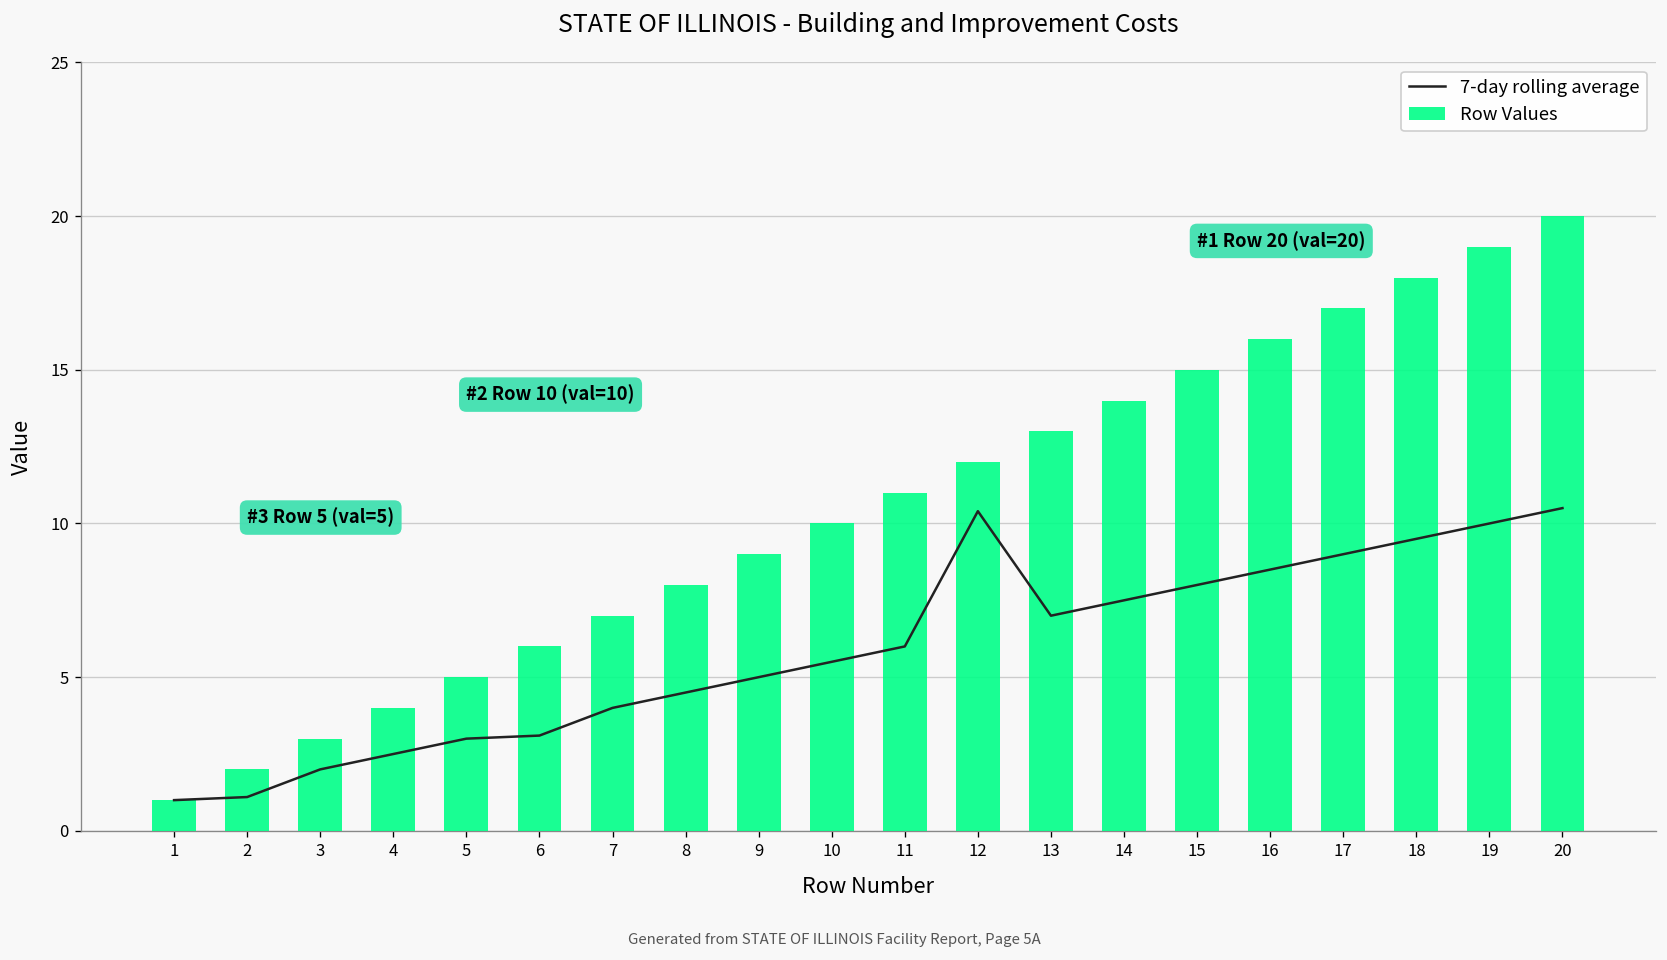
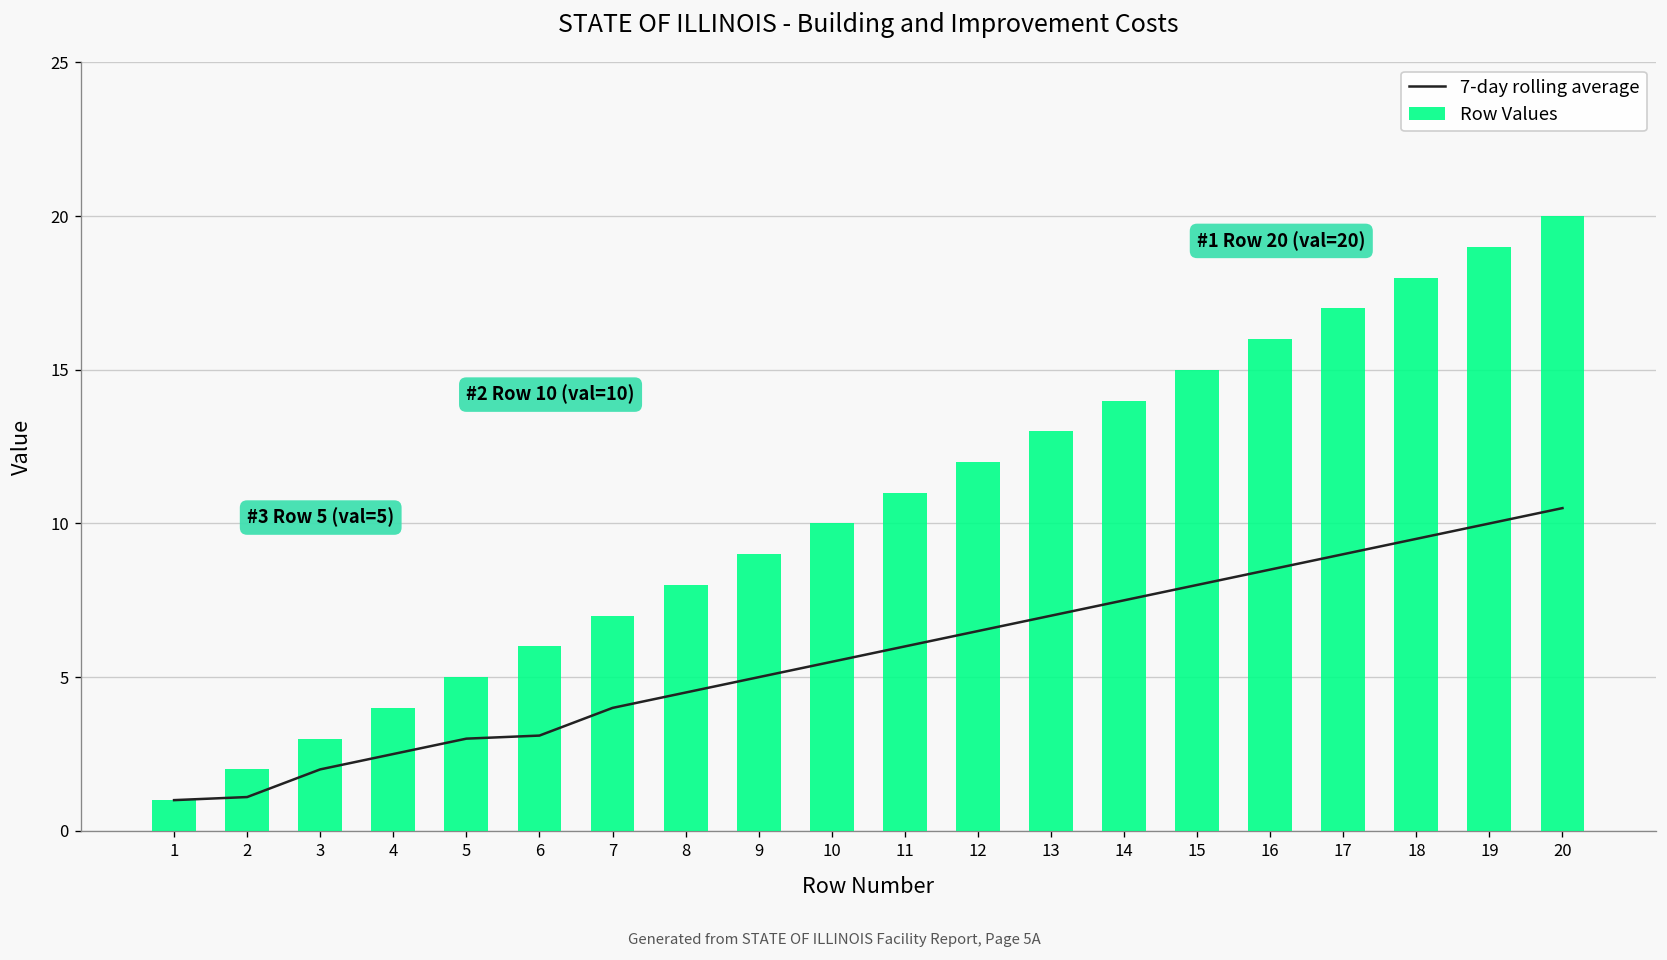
  {
    "7-day rolling average": {
      "1": 1.0,
      "2": 1.1,
      "3": 2.0,
      "4": 2.5,
      "5": 3.0,
      "6": 3.1,
      "7": 4.0,
      "8": 4.5,
      "9": 5.0,
      "10": 5.5,
      "11": 6.0,
-     "12": 10.4,
+     "12": 6.5,
      "13": 7.0,
      "14": 7.5,
      "15": 8.0,
      "16": 8.5,
      "17": 9.0,
      "18": 9.5,
      "19": 10.0,
      "20": 10.5
    },
    "Row Values": {
      "1": 1.0,
      "2": 2.0,
      "3": 3.0,
      "4": 4.0,
      "5": 5.0,
      "6": 6.0,
      "7": 7.0,
      "8": 8.0,
      "9": 9.0,
      "10": 10.0,
      "11": 11.0,
      "12": 12.0,
      "13": 13.0,
      "14": 14.0,
      "15": 15.0,
      "16": 16.0,
      "17": 17.0,
      "18": 18.0,
      "19": 19.0,
      "20": 20.0
    }
  }
